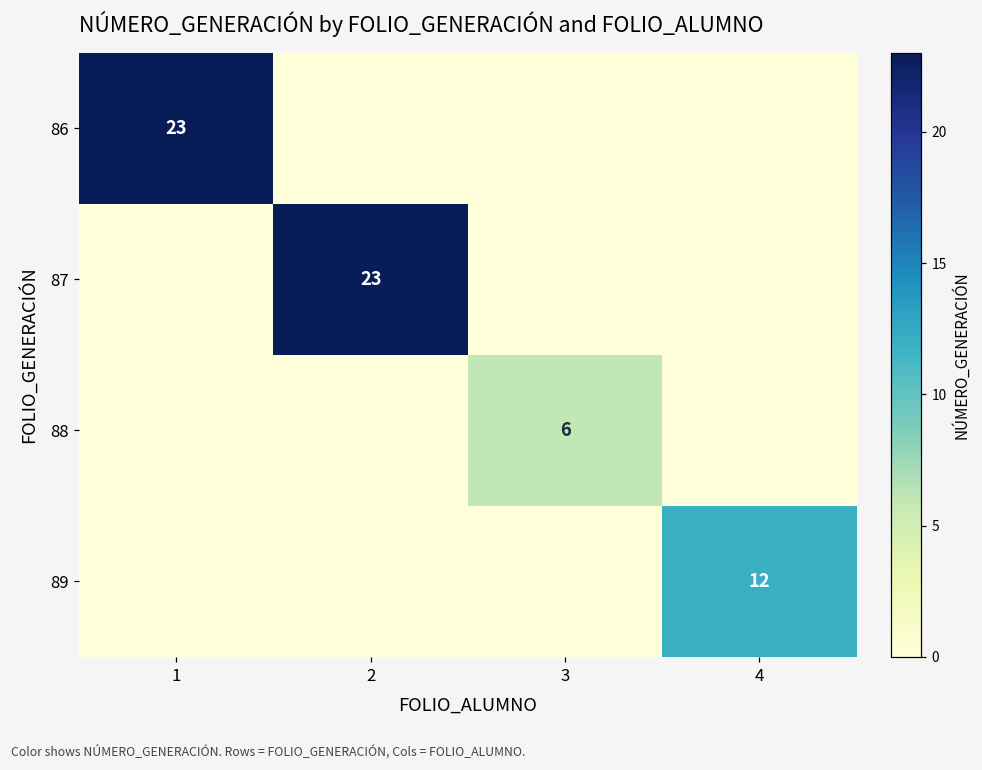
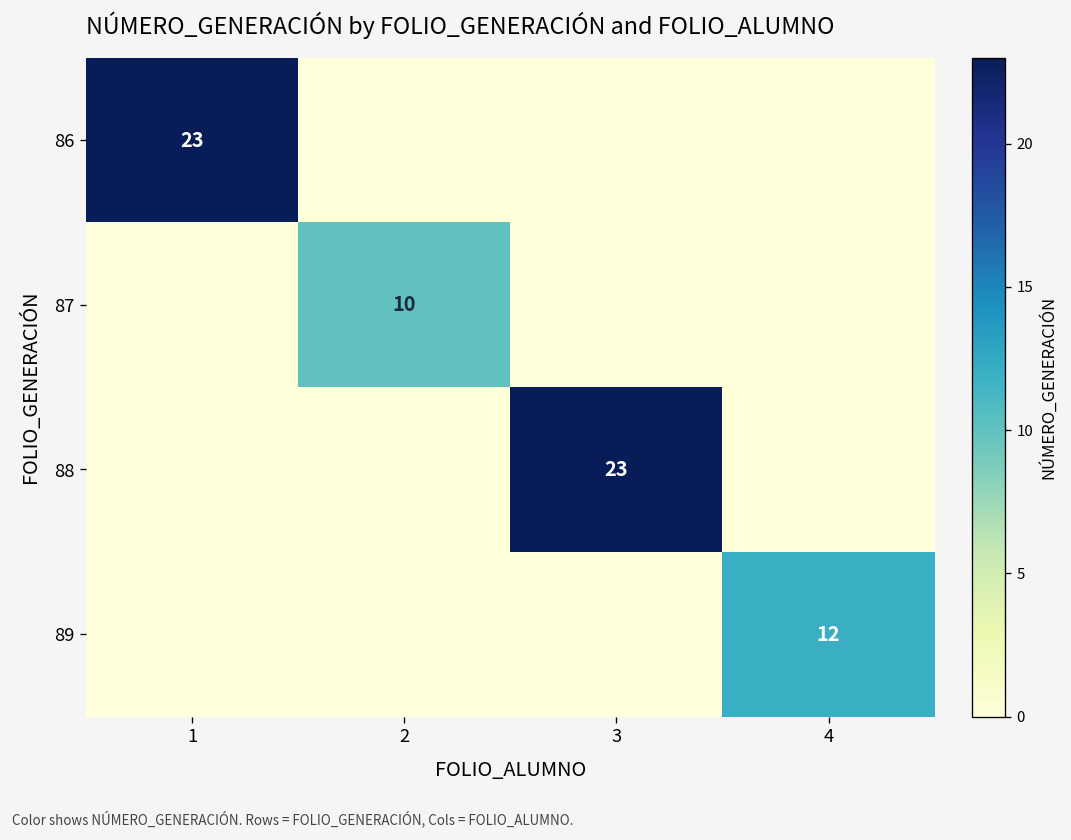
  {
    "86": {
      "1": 23
    },
    "87": {
-     "2": 23
+     "2": 10
    },
    "88": {
-     "3": 6
+     "3": 23
    },
    "89": {
      "4": 12
    }
  }
